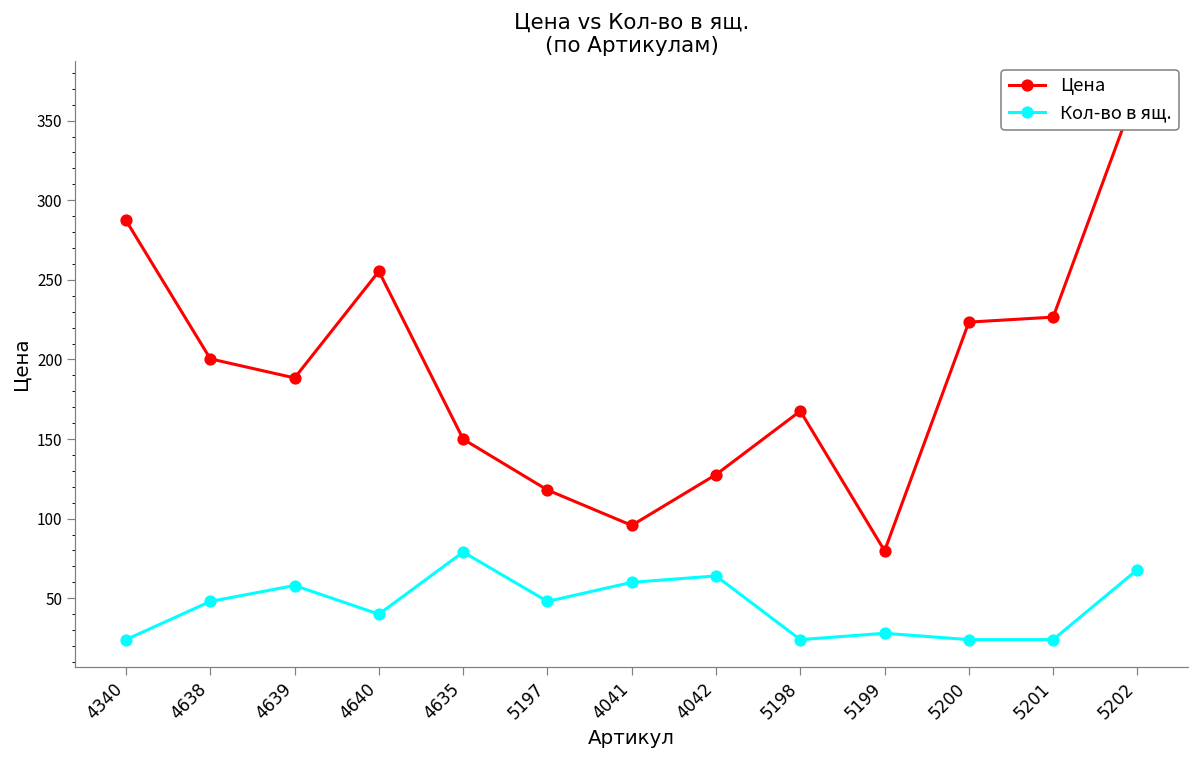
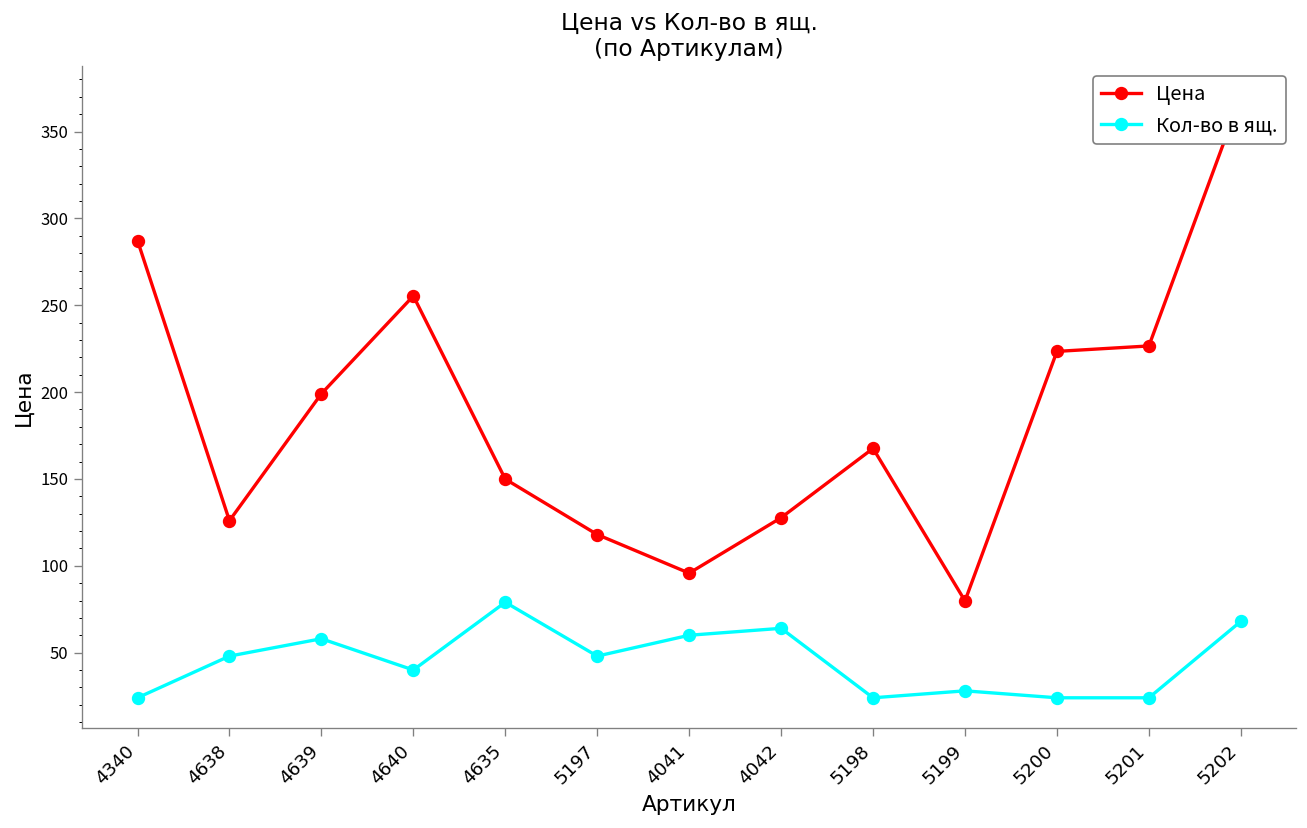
  {
    "Цена": {
      "4340": 287,
-     "4638": 200,
-     "4639": 188,
+     "4638": 126,
+     "4639": 199,
      "4640": 255,
      "4635": 150,
      "5197": 118,
      "4041": 96,
      "4042": 128,
      "5198": 168,
      "5199": 80,
      "5200": 223,
      "5201": 227
    },
    "Кол-во в ящ.": {
      "4340": 24,
      "4638": 48,
      "4639": 58,
      "4640": 40,
      "4635": 79,
      "5197": 48,
      "4041": 60,
      "4042": 64,
      "5198": 24,
      "5199": 28,
      "5200": 24,
      "5201": 24,
      "5202": 68
    }
  }
